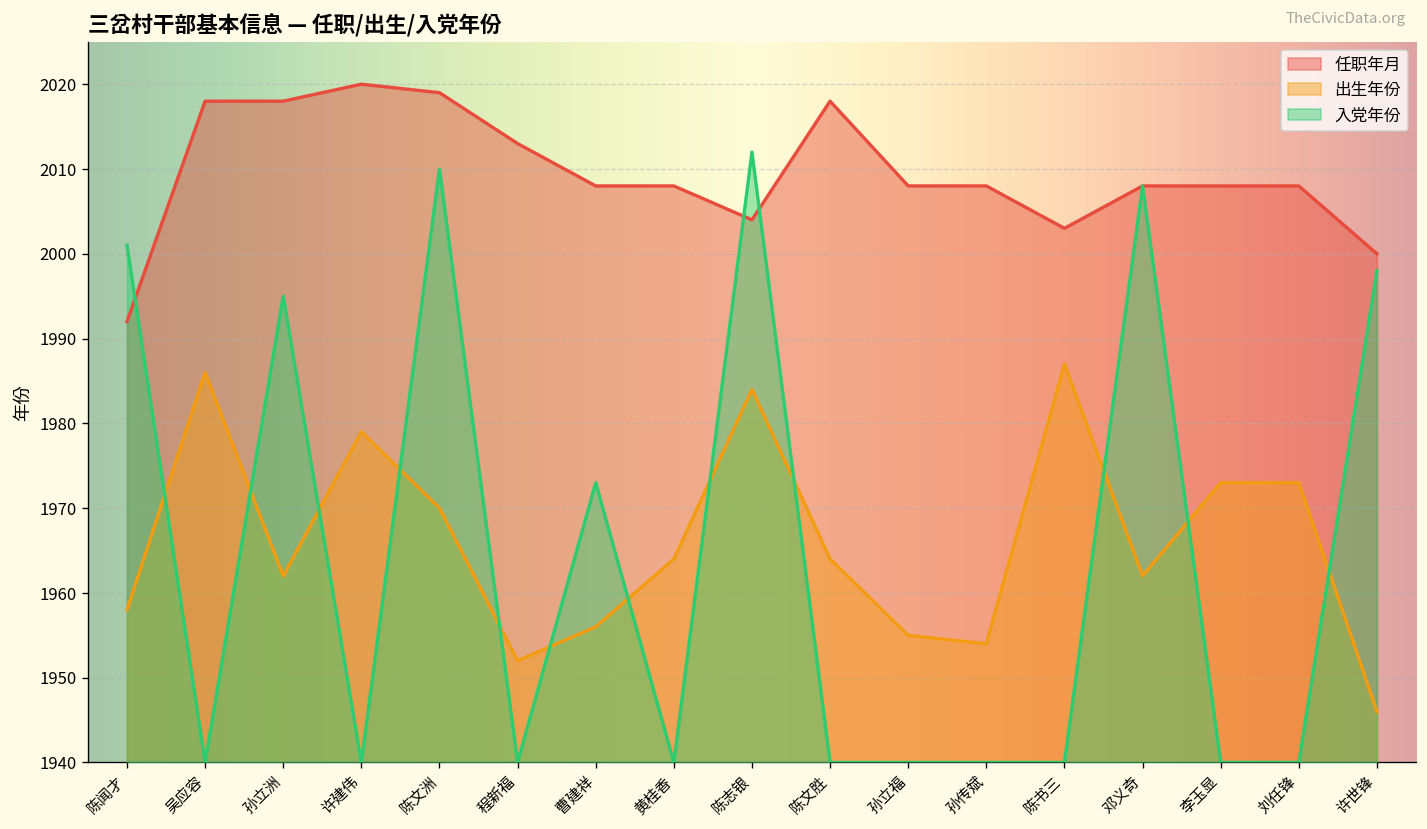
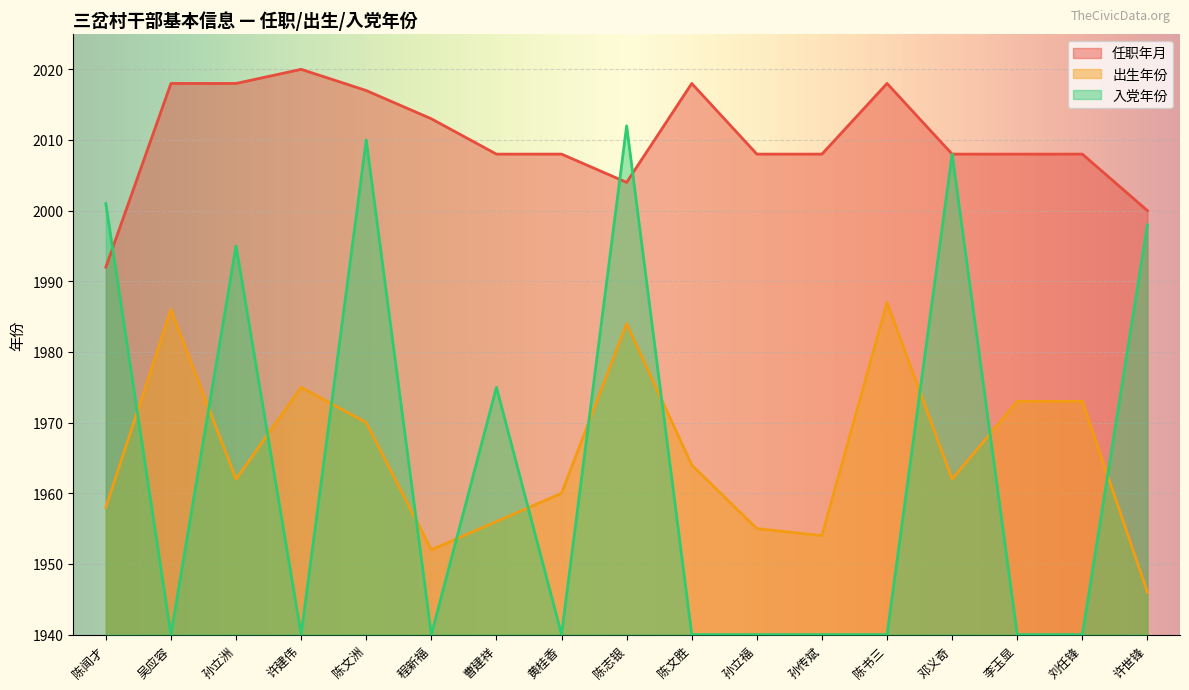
  {
    "任职年月": {
      "陈闻才": 1992,
      "吴应容": 2018,
      "孙立洲": 2018,
      "许建伟": 2020,
-     "陈文洲": 2019,
+     "陈文洲": 2017,
      "程新福": 2013,
      "曹建祥": 2008,
      "黄桂香": 2008,
      "陈志银": 2004,
      "陈文胜": 2018,
      "孙立福": 2008,
      "孙传斌": 2008,
-     "陈书三": 2003,
+     "陈书三": 2018,
      "李玉显": 2008,
      "刘任锋": 2008,
      "许世锋": 2000
    },
    "出生年份": {
      "陈闻才": 1958,
      "吴应容": 1986,
      "孙立洲": 1962,
-     "许建伟": 1979,
+     "许建伟": 1975,
      "陈文洲": 1970,
      "程新福": 1952,
      "曹建祥": 1956,
-     "黄桂香": 1964,
+     "黄桂香": 1960,
      "陈志银": 1984,
      "陈文胜": 1964,
      "孙立福": 1955,
      "孙传斌": 1954,
      "陈书三": 1987,
      "邓义奇": 1962,
      "李玉显": 1973,
      "刘任锋": 1973,
      "许世锋": 1946
    },
    "入党年份": {
      "陈闻才": 2001,
      "吴应容": 1940,
      "孙立洲": 1995,
      "许建伟": 1940,
      "陈文洲": 2010,
      "程新福": 1940,
-     "曹建祥": 1973,
+     "曹建祥": 1975,
      "黄桂香": 1940,
      "陈志银": 2012,
      "陈文胜": 1940,
      "孙立福": 1940,
      "孙传斌": 1940,
      "陈书三": 1940,
      "李玉显": 1940,
      "刘任锋": 1940,
      "许世锋": 1998
    }
  }
